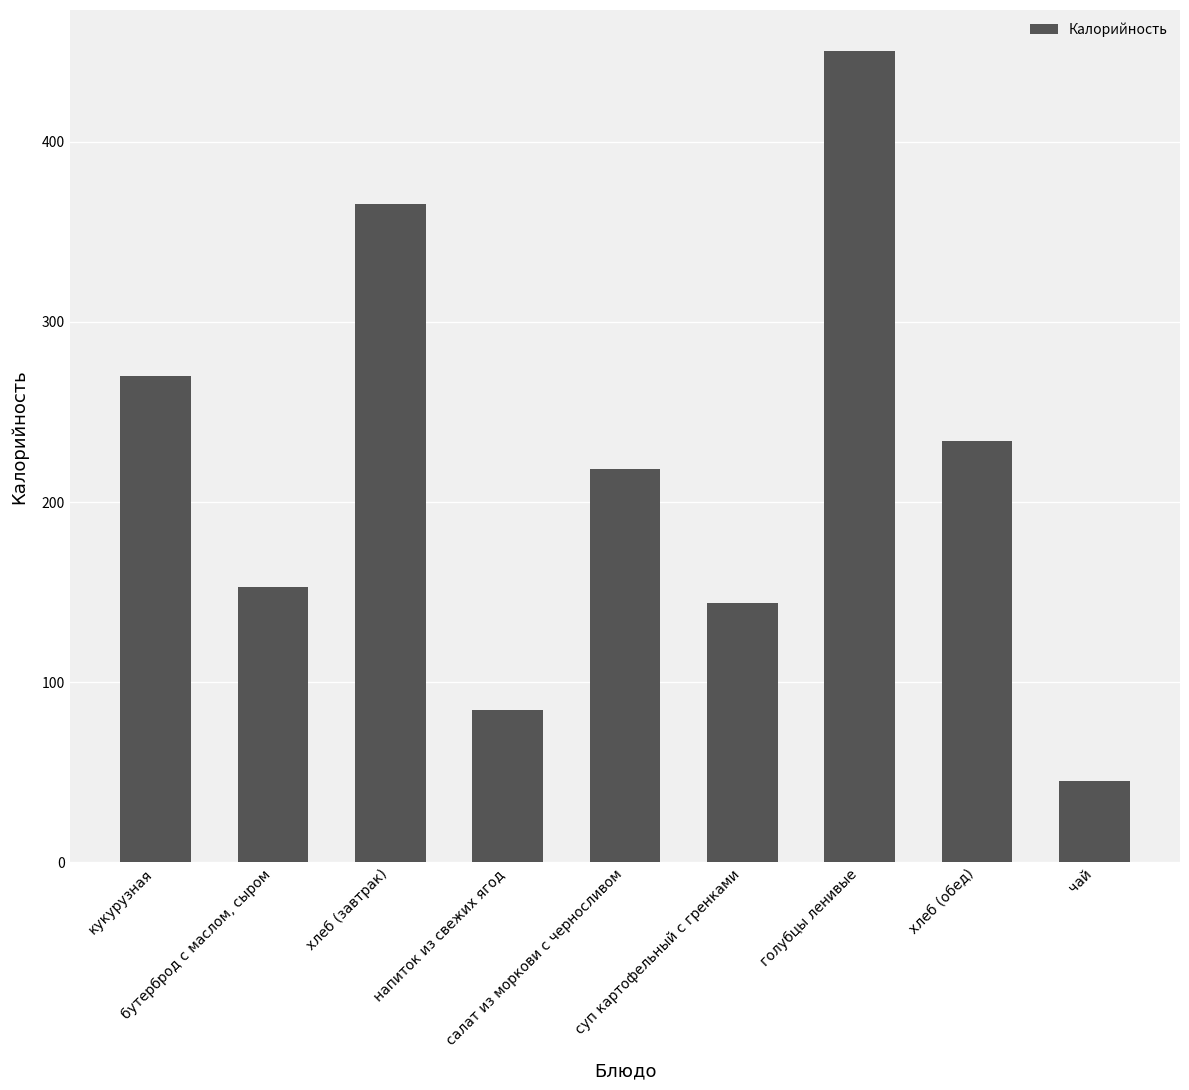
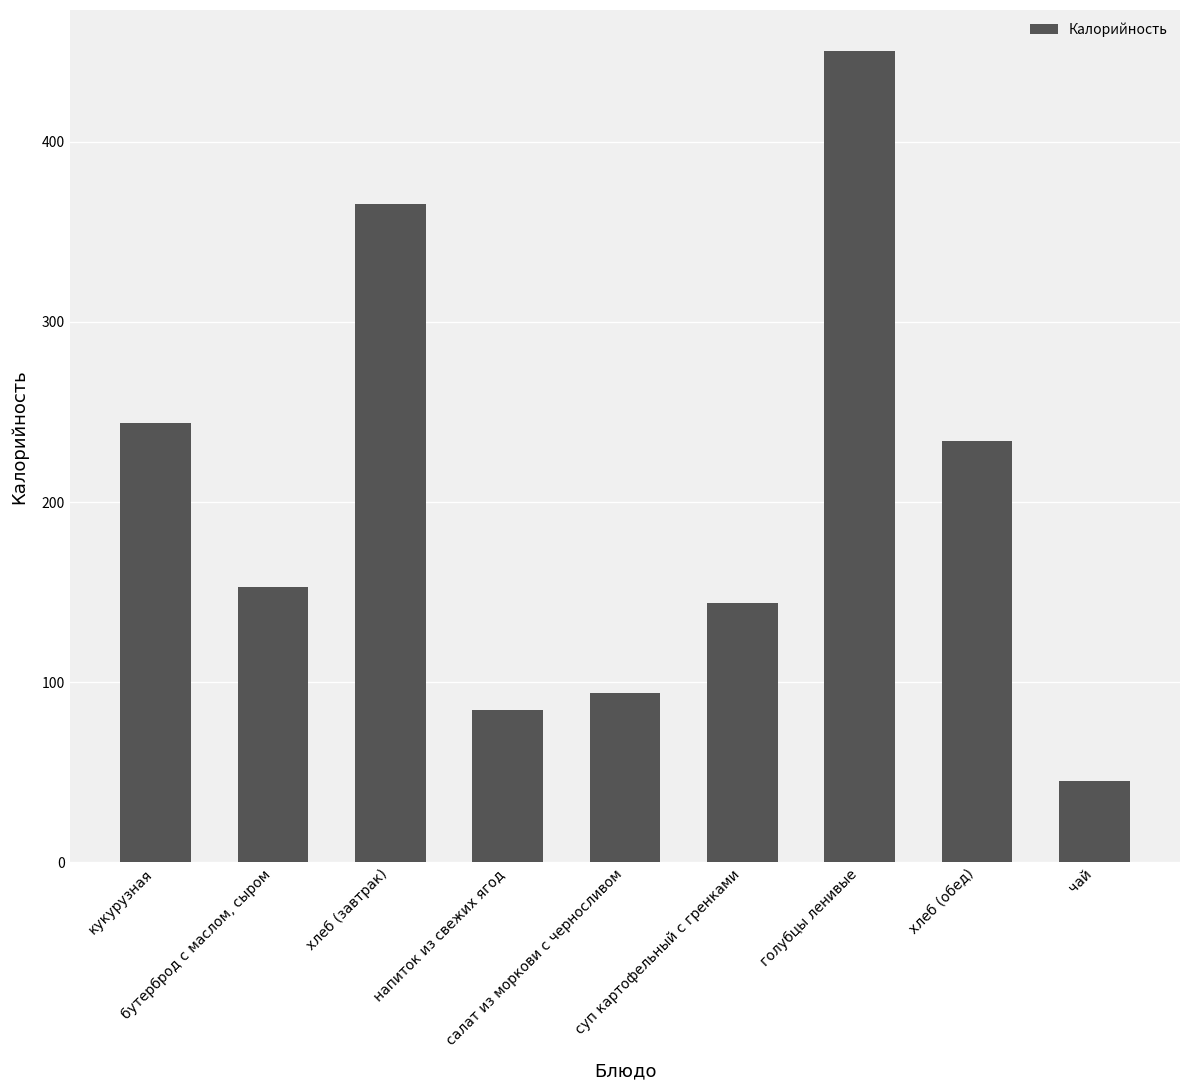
  {
-   "кукурузная": 270,
+   "кукурузная": 244,
    "бутерброд с маслом, сыром": 153,
    "хлеб (завтрак)": 366,
    "напиток из свежих ягод": 85,
-   "салат из моркови с черносливом": 218,
+   "салат из моркови с черносливом": 94,
    "суп картофельный с гренками": 144,
    "голубцы ленивые": 451,
    "хлеб (обед)": 234,
    "чай": 45
  }
